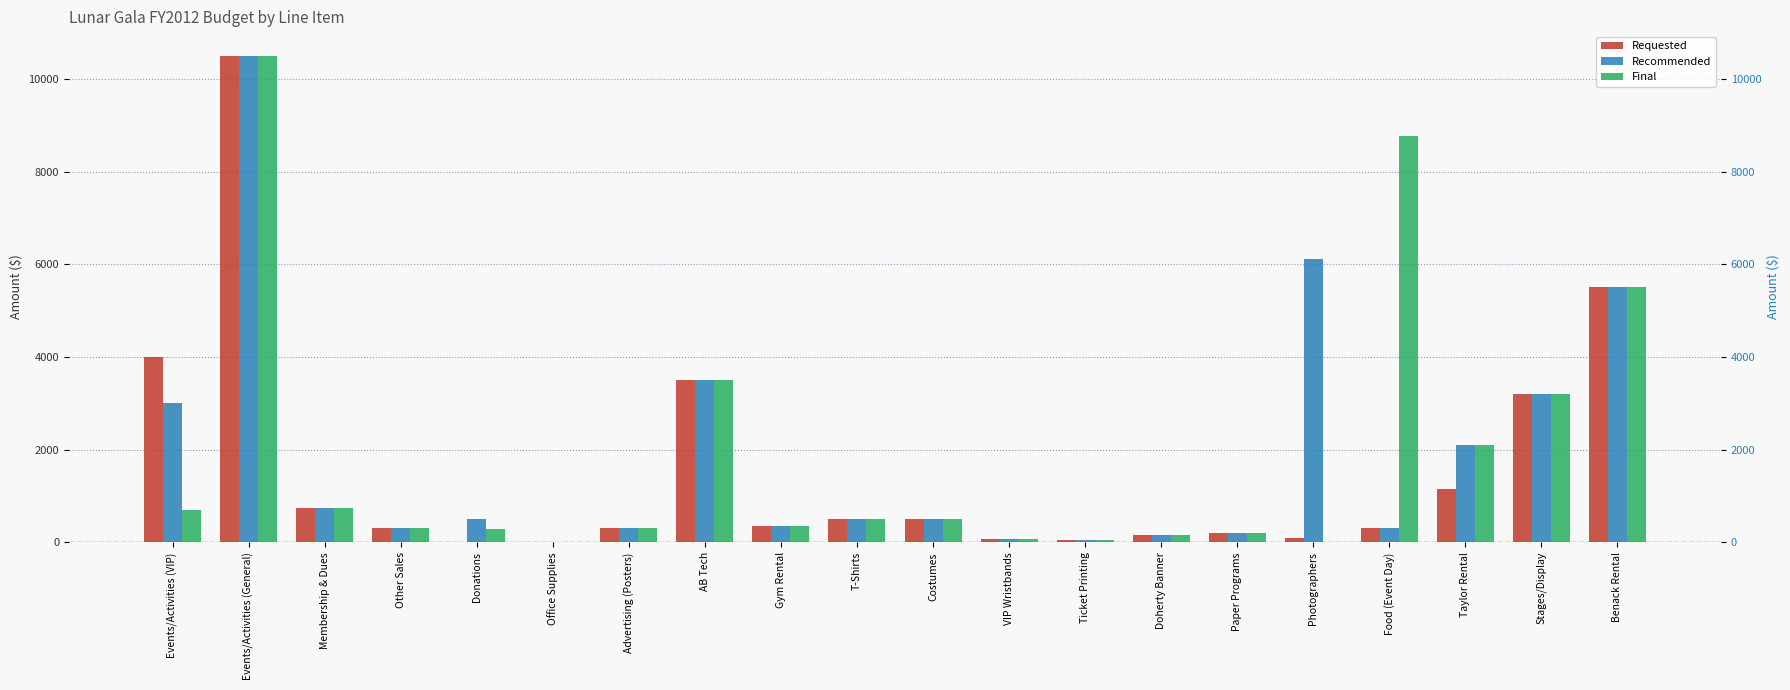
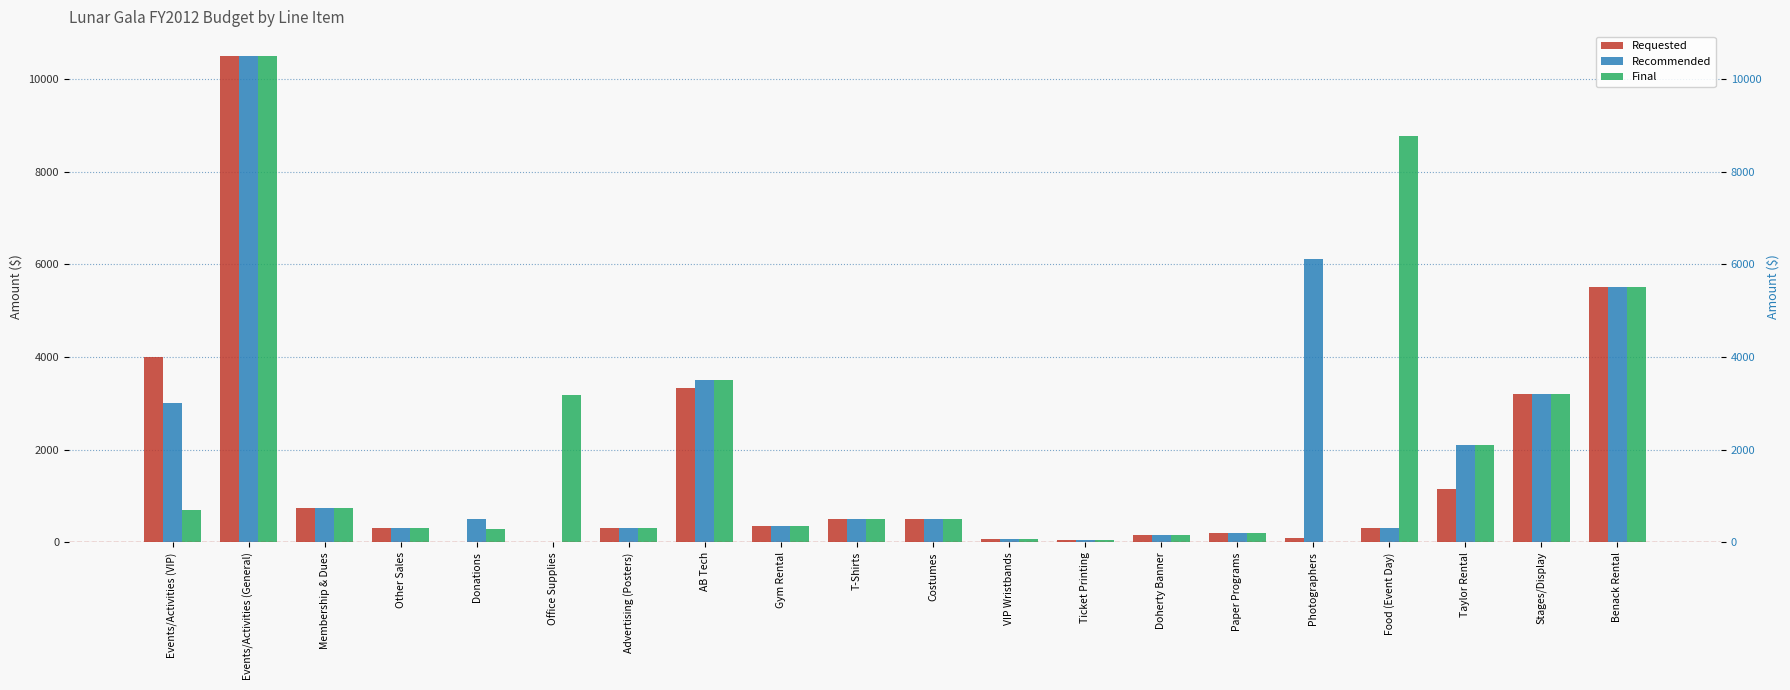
  {
    "Requested": {
      "Events/Activities (VIP)": 4000,
      "Events/Activities (General)": 10500,
      "Membership & Dues": 800,
      "Other Sales": 300,
      "Donations": 0,
      "Advertising (Posters)": 300,
-     "AB Tech": 3500,
+     "AB Tech": 3300,
      "Gym Rental": 400,
      "T-Shirts": 500,
      "Costumes": 500,
      "VIP Wristbands": 100,
      "Doherty Banner": 200,
      "Paper Programs": 200,
      "Photographers": 100,
      "Food (Event Day)": 300,
      "Taylor Rental": 1100,
      "Stages/Display": 3200,
      "Benack Rental": 5500
    },
    "Recommended": {
      "Events/Activities (VIP)": 3000,
      "Events/Activities (General)": 10500,
      "Membership & Dues": 800,
      "Other Sales": 300,
      "Donations": 500,
      "Advertising (Posters)": 300,
      "AB Tech": 3500,
      "Gym Rental": 400,
      "T-Shirts": 500,
      "Costumes": 500,
      "VIP Wristbands": 100,
      "Doherty Banner": 200,
      "Paper Programs": 200,
      "Photographers": 6100,
      "Food (Event Day)": 300,
      "Taylor Rental": 2100,
      "Stages/Display": 3200,
      "Benack Rental": 5500
    },
    "Final": {
      "Events/Activities (VIP)": 700,
      "Events/Activities (General)": 10500,
      "Membership & Dues": 800,
      "Other Sales": 300,
      "Donations": 300,
-     "Office Supplies": 0,
+     "Office Supplies": 3200,
      "Advertising (Posters)": 300,
      "AB Tech": 3500,
      "Gym Rental": 400,
      "T-Shirts": 500,
      "Costumes": 500,
      "VIP Wristbands": 100,
      "Doherty Banner": 200,
      "Paper Programs": 200,
      "Photographers": 0,
      "Food (Event Day)": 8800,
      "Taylor Rental": 2100,
      "Stages/Display": 3200,
      "Benack Rental": 5500
    }
  }
